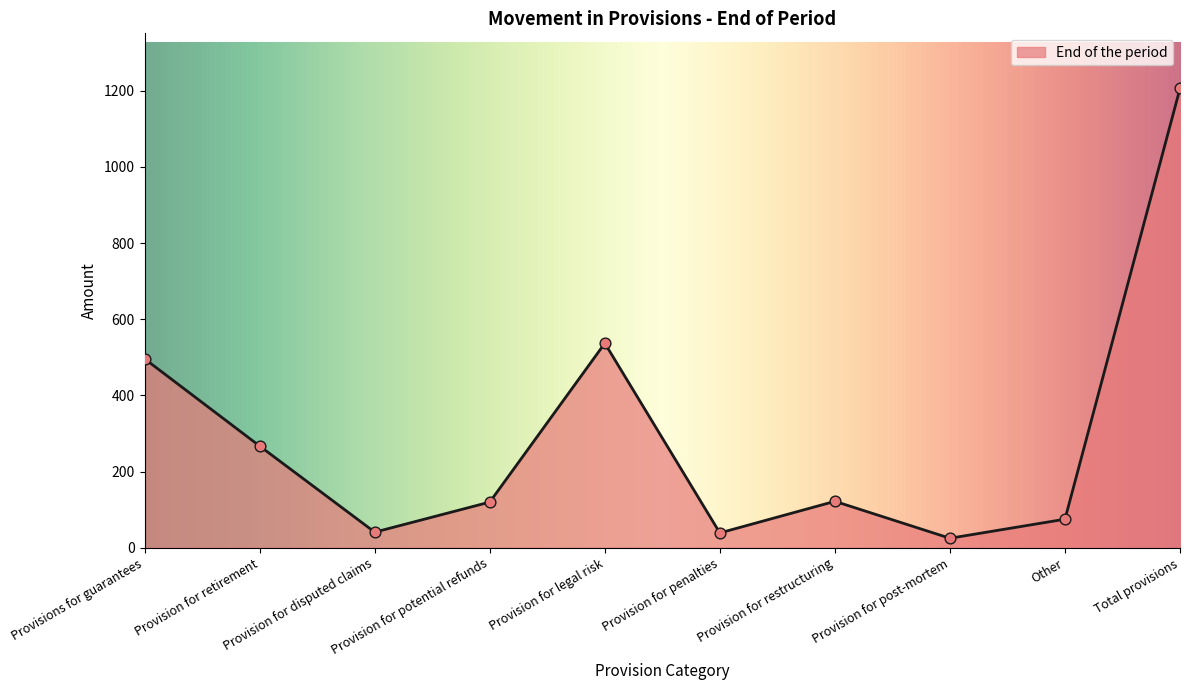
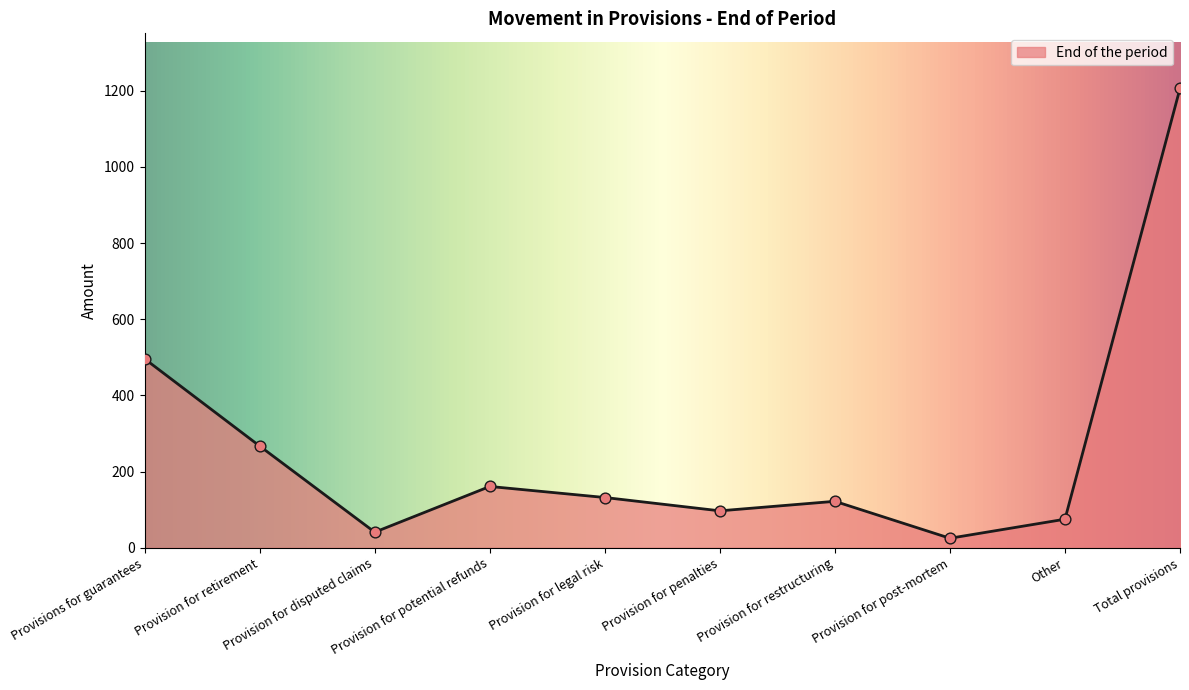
  {
    "Provisions for guarantees": 500,
    "Provision for retirement": 270,
    "Provision for disputed claims": 40,
-   "Provision for potential refunds": 120,
-   "Provision for legal risk": 540,
-   "Provision for penalties": 40,
+   "Provision for potential refunds": 160,
+   "Provision for legal risk": 130,
+   "Provision for penalties": 100,
    "Provision for restructuring": 120,
    "Provision for post-mortem": 30,
    "Other": 80,
    "Total provisions": 1210
  }
